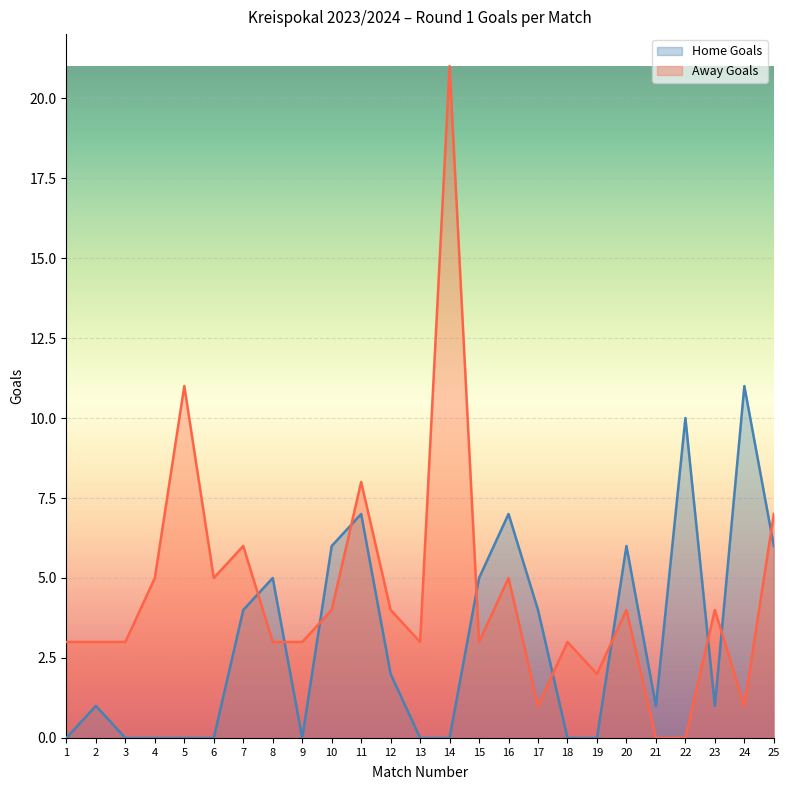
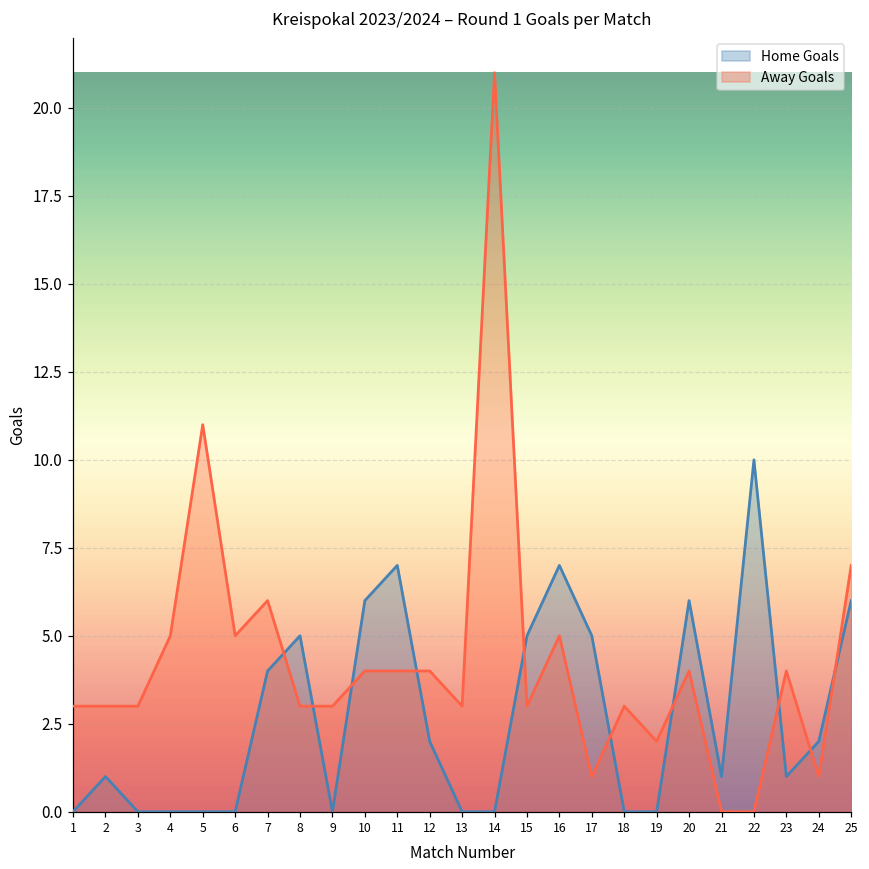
  {
    "Home Goals": {
      "1": 0,
      "2": 1,
      "3": 0,
      "4": 0,
      "5": 0,
      "6": 0,
      "7": 4,
      "8": 5,
      "9": 0,
      "10": 6,
      "11": 7,
      "12": 2,
      "13": 0,
      "14": 0,
      "15": 5,
      "16": 7,
-     "17": 4,
+     "17": 5,
      "18": 0,
      "19": 0,
      "20": 6,
      "21": 1,
      "22": 10,
      "23": 1,
-     "24": 11,
+     "24": 2,
      "25": 6
    },
    "Away Goals": {
      "1": 3,
      "2": 3,
      "3": 3,
      "4": 5,
      "5": 11,
      "6": 5,
      "7": 6,
      "8": 3,
      "9": 3,
      "10": 4,
-     "11": 8,
+     "11": 4,
      "12": 4,
      "13": 3,
      "14": 21,
      "15": 3,
      "16": 5,
      "17": 1,
      "18": 3,
      "19": 2,
      "20": 4,
      "21": 0,
      "22": 0,
      "23": 4,
      "24": 1,
      "25": 7
    }
  }
